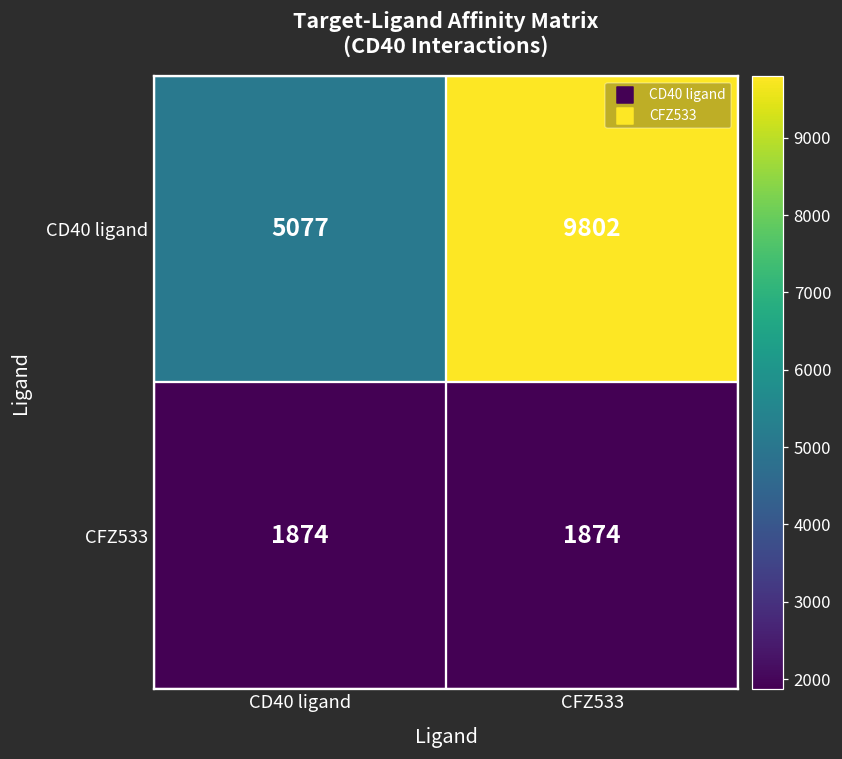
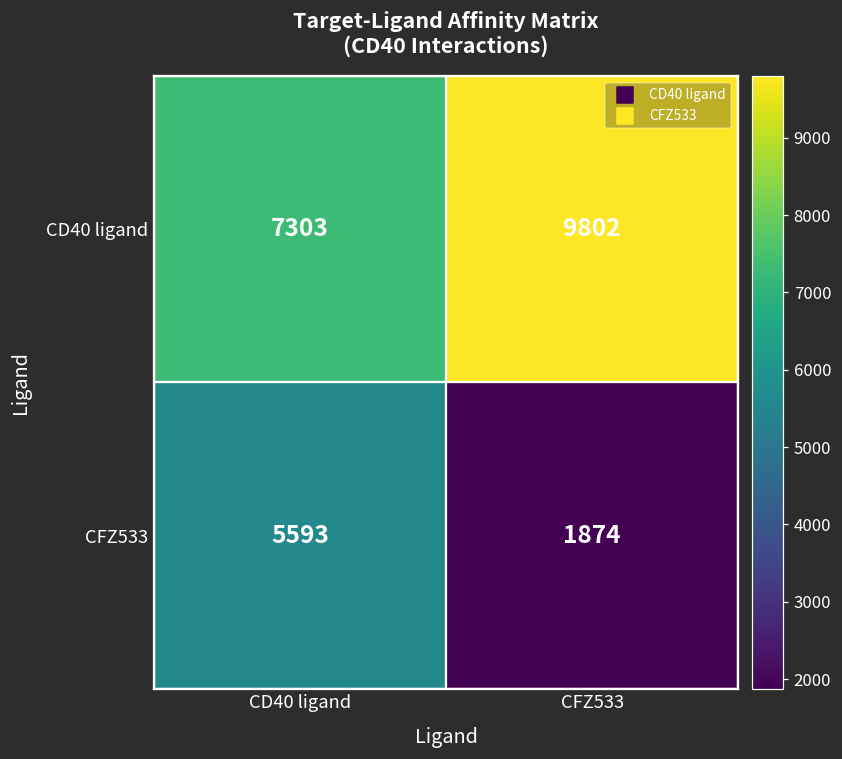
  {
    "CD40 ligand": {
-     "CD40 ligand": 5077,
+     "CD40 ligand": 7303,
      "CFZ533": 9802
    },
    "CFZ533": {
-     "CD40 ligand": 1874,
+     "CD40 ligand": 5593,
      "CFZ533": 1874
    }
  }
